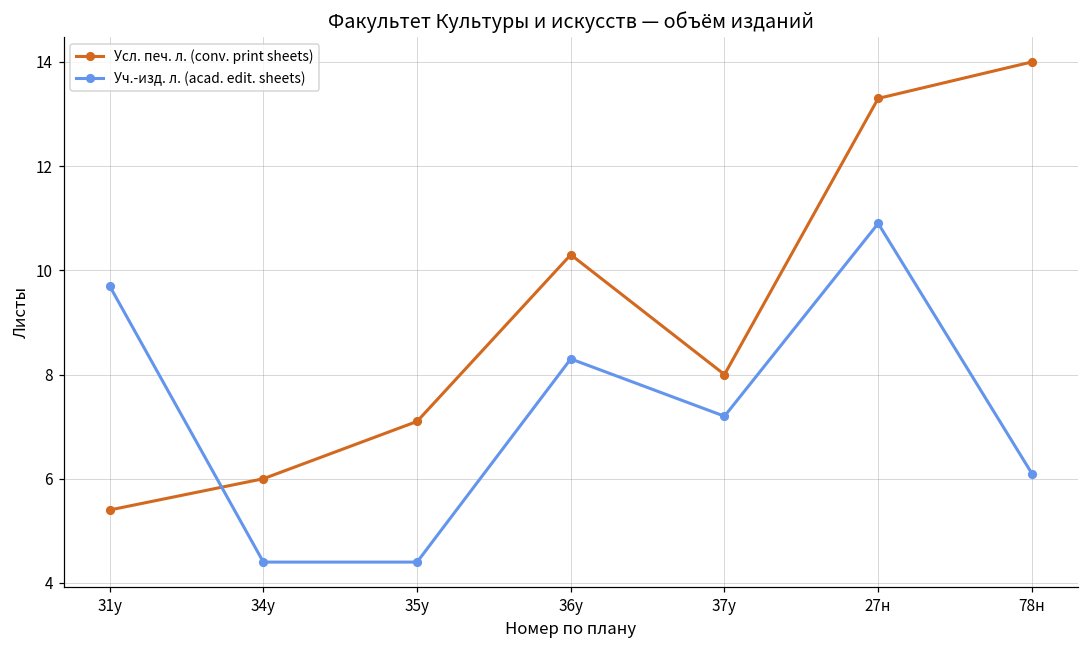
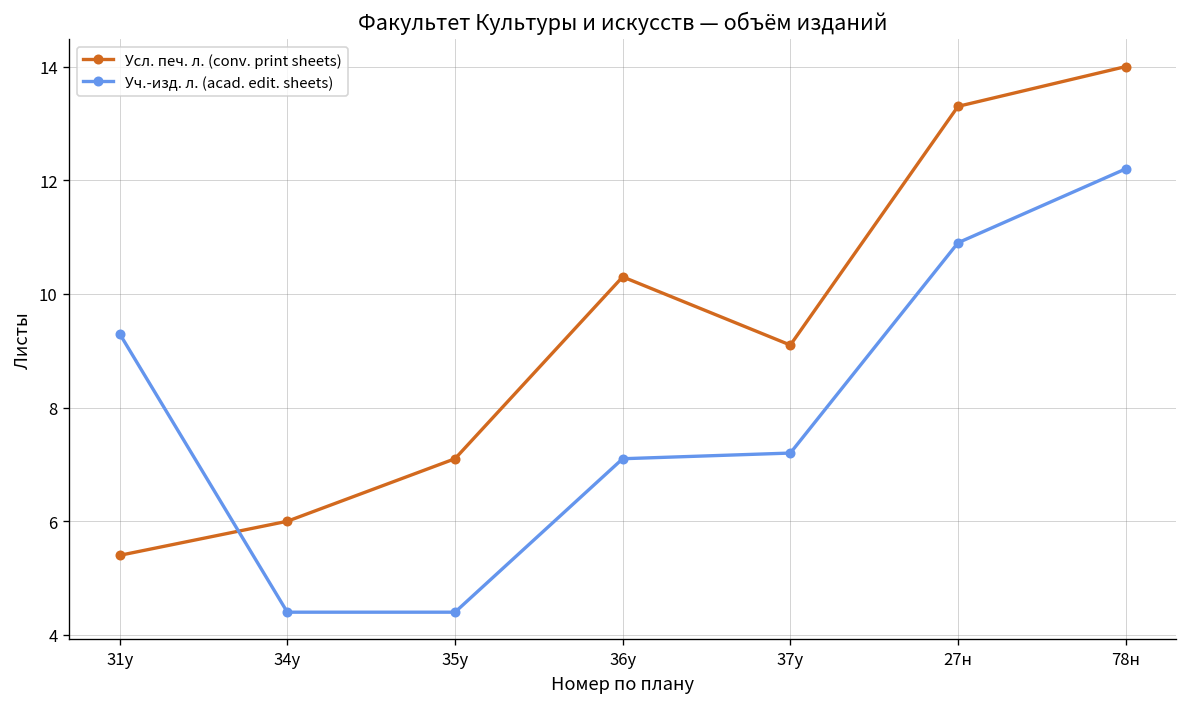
  {
    "Усл. печ. л. (conv. print sheets)": {
      "31у": 5.4,
      "34у": 6.0,
      "35у": 7.1,
      "36у": 10.3,
-     "37у": 8.0,
+     "37у": 9.1,
      "27н": 13.3,
      "78н": 14.0
    },
    "Уч.-изд. л. (acad. edit. sheets)": {
-     "31у": 9.7,
+     "31у": 9.3,
      "34у": 4.4,
      "35у": 4.4,
-     "36у": 8.3,
+     "36у": 7.1,
      "37у": 7.2,
      "27н": 10.9,
-     "78н": 6.1
+     "78н": 12.2
    }
  }
